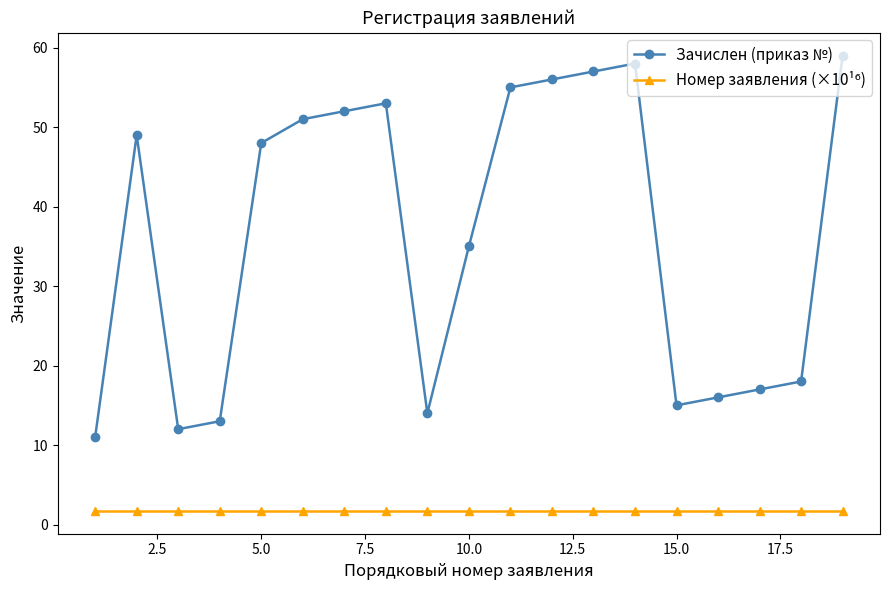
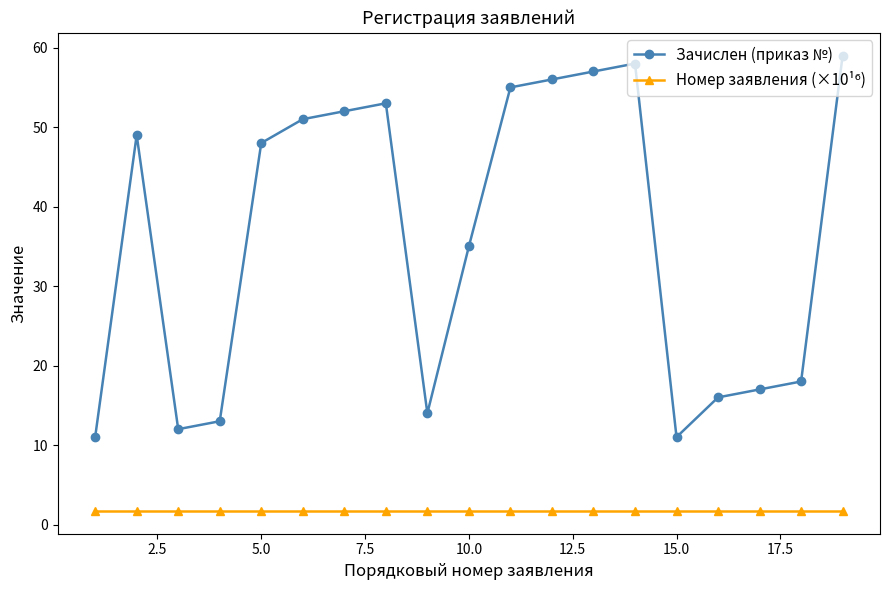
  {
    "Зачислен (приказ №)": {
      "5.0": 48,
      "10.0": 35,
-     "15.0": 15
+     "15.0": 11
    },
    "Номер заявления (×10¹⁶)": {
      "5.0": 2,
      "10.0": 2,
      "15.0": 2
    }
  }
